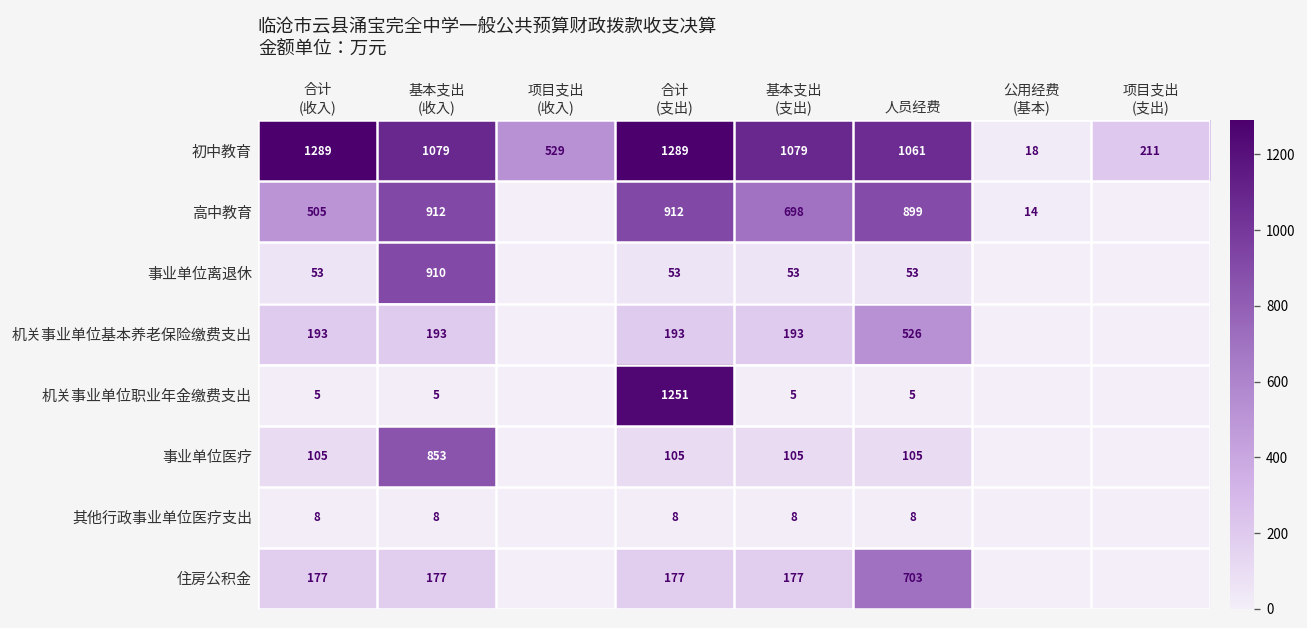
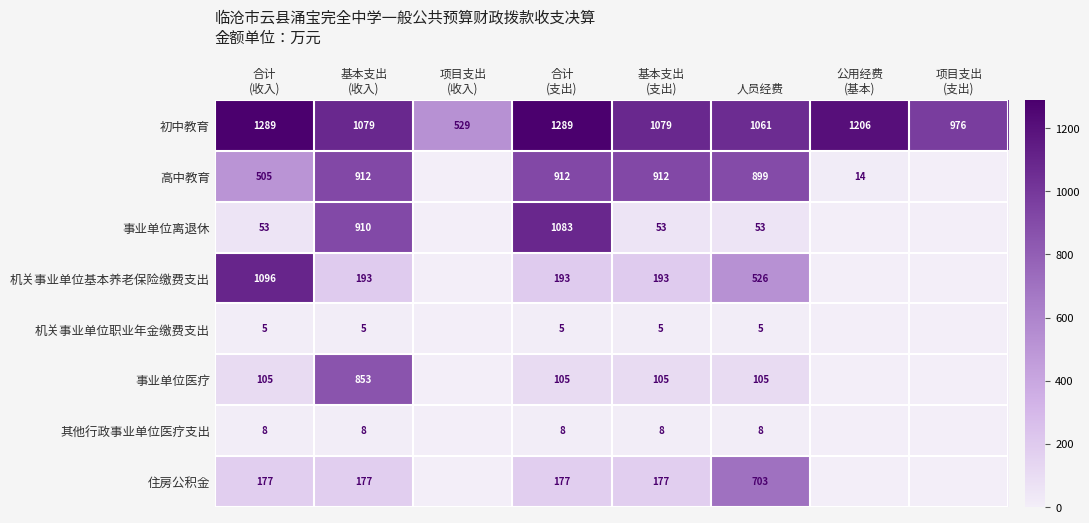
  {
    "初中教育": {
      "合计 (收入)": 1289,
      "基本支出 (收入)": 1079,
      "项目支出 (收入)": 529,
      "合计 (支出)": 1289,
      "基本支出 (支出)": 1079,
      "人员经费": 1061,
-     "公用经费 (基本)": 18,
-     "项目支出 (支出)": 211
+     "公用经费 (基本)": 1206,
+     "项目支出 (支出)": 976
    },
    "高中教育": {
      "合计 (收入)": 505,
      "基本支出 (收入)": 912,
      "合计 (支出)": 912,
-     "基本支出 (支出)": 698,
+     "基本支出 (支出)": 912,
      "人员经费": 899,
      "公用经费 (基本)": 14
    },
    "事业单位离退休": {
      "合计 (收入)": 53,
      "基本支出 (收入)": 910,
-     "合计 (支出)": 53,
+     "合计 (支出)": 1083,
      "基本支出 (支出)": 53,
      "人员经费": 53
    },
    "机关事业单位基本养老保险缴费支出": {
-     "合计 (收入)": 193,
+     "合计 (收入)": 1096,
      "基本支出 (收入)": 193,
      "合计 (支出)": 193,
      "基本支出 (支出)": 193,
      "人员经费": 526
    },
    "机关事业单位职业年金缴费支出": {
      "合计 (收入)": 5,
      "基本支出 (收入)": 5,
-     "合计 (支出)": 1251,
+     "合计 (支出)": 5,
      "基本支出 (支出)": 5,
      "人员经费": 5
    },
    "事业单位医疗": {
      "合计 (收入)": 105,
      "基本支出 (收入)": 853,
      "合计 (支出)": 105,
      "基本支出 (支出)": 105,
      "人员经费": 105
    },
    "其他行政事业单位医疗支出": {
      "合计 (收入)": 8,
      "基本支出 (收入)": 8,
      "合计 (支出)": 8,
      "基本支出 (支出)": 8,
      "人员经费": 8
    },
    "住房公积金": {
      "合计 (收入)": 177,
      "基本支出 (收入)": 177,
      "合计 (支出)": 177,
      "基本支出 (支出)": 177,
      "人员经费": 703
    }
  }
